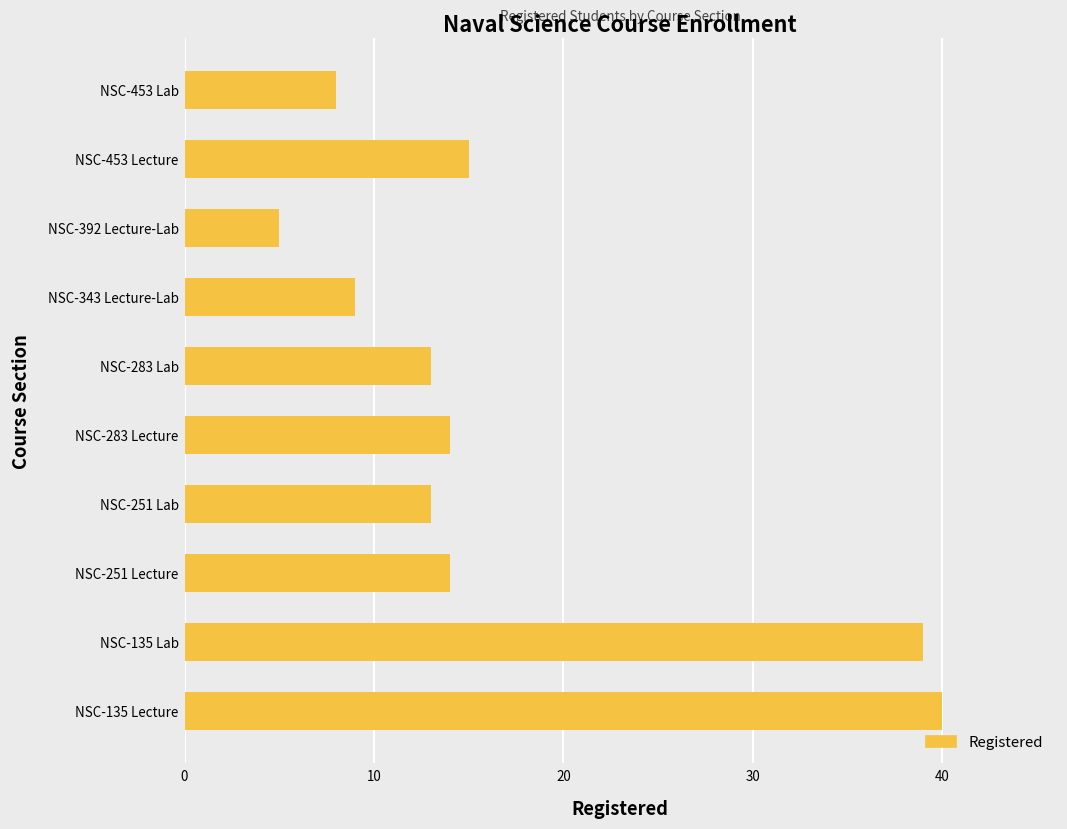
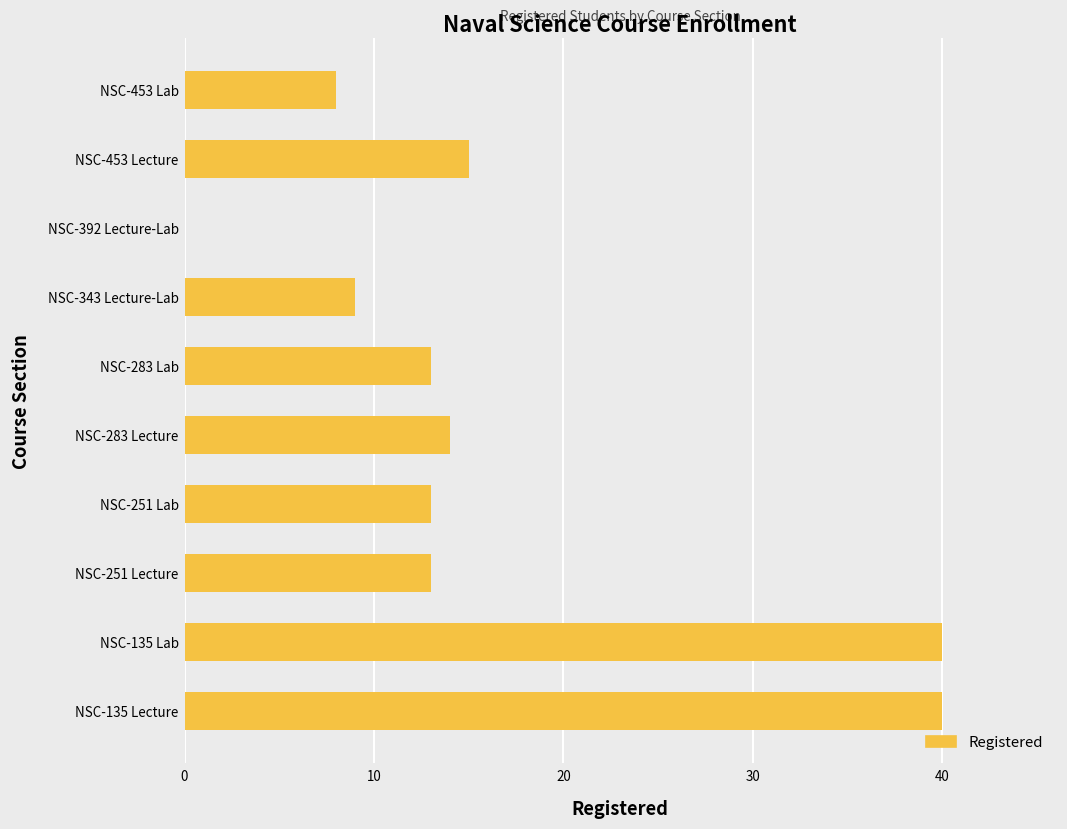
  {
    "NSC-453 Lab": 8,
    "NSC-453 Lecture": 15,
-   "NSC-392 Lecture-Lab": 5,
+   "NSC-392 Lecture-Lab": 0,
    "NSC-343 Lecture-Lab": 9,
    "NSC-283 Lab": 13,
    "NSC-283 Lecture": 14,
    "NSC-251 Lab": 13,
-   "NSC-251 Lecture": 14,
-   "NSC-135 Lab": 39,
+   "NSC-251 Lecture": 13,
+   "NSC-135 Lab": 40,
    "NSC-135 Lecture": 40
  }
